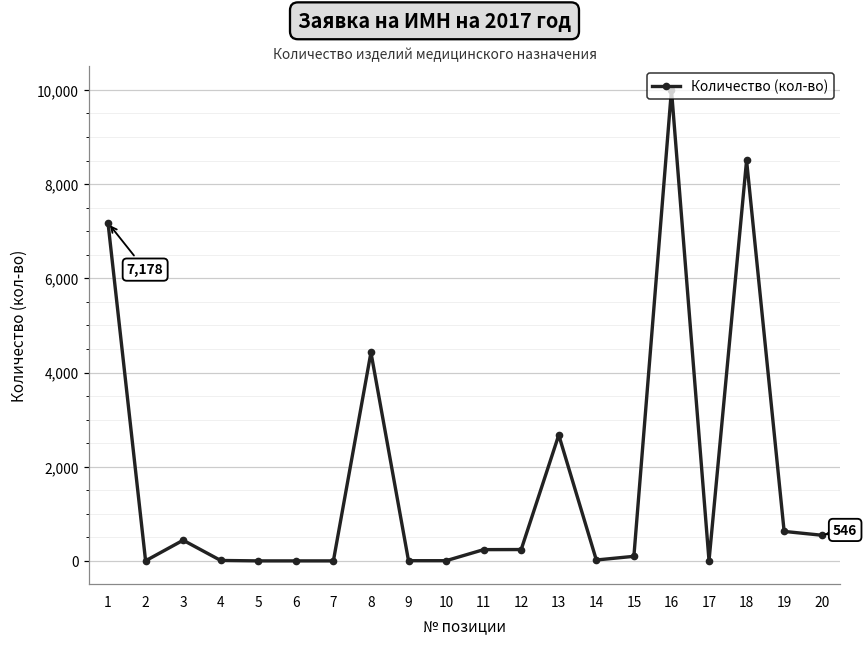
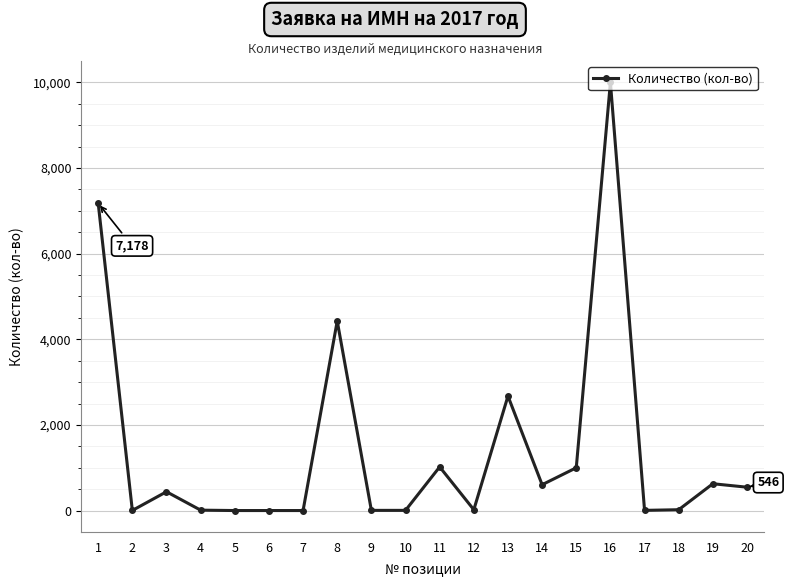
  {
    "2": "0",
    "3": "400",
    "4": "0",
    "5": "0",
    "6": "0",
    "7": "0",
    "8": "4,400",
    "9": "0",
    "10": "0",
-   "11": "200",
-   "12": "200",
+   "11": "1,000",
+   "12": "0",
    "13": "2,700",
-   "14": "0",
-   "15": "100",
+   "14": "600",
+   "15": "1,000",
    "17": "0",
-   "18": "8,500",
+   "18": "0",
    "19": "600"
  }
